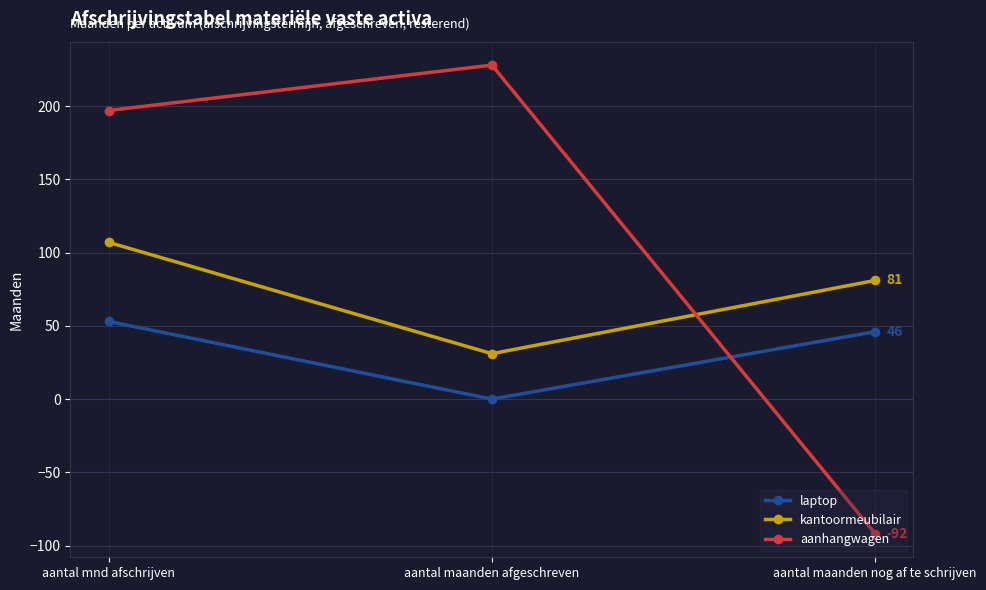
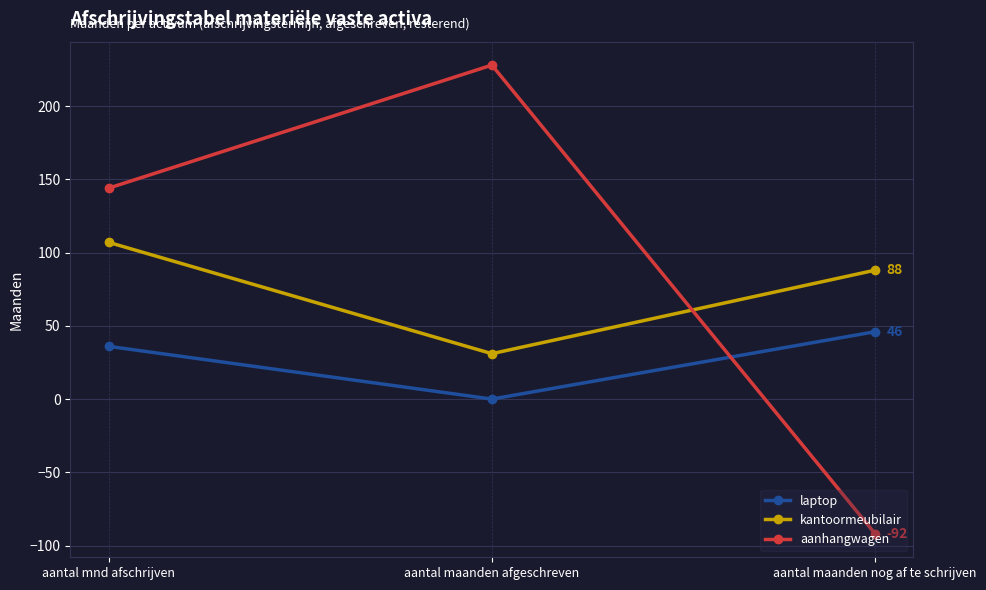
  {
    "laptop": {
-     "aantal mnd afschrijven": 53,
+     "aantal mnd afschrijven": 36,
      "aantal maanden afgeschreven": 0
    },
    "kantoormeubilair": {
-     "aantal maanden nog af te schrijven": 81
+     "aantal maanden nog af te schrijven": 88
    },
    "aanhangwagen": {
-     "aantal mnd afschrijven": 197,
+     "aantal mnd afschrijven": 144,
      "aantal maanden afgeschreven": 228
    }
  }
